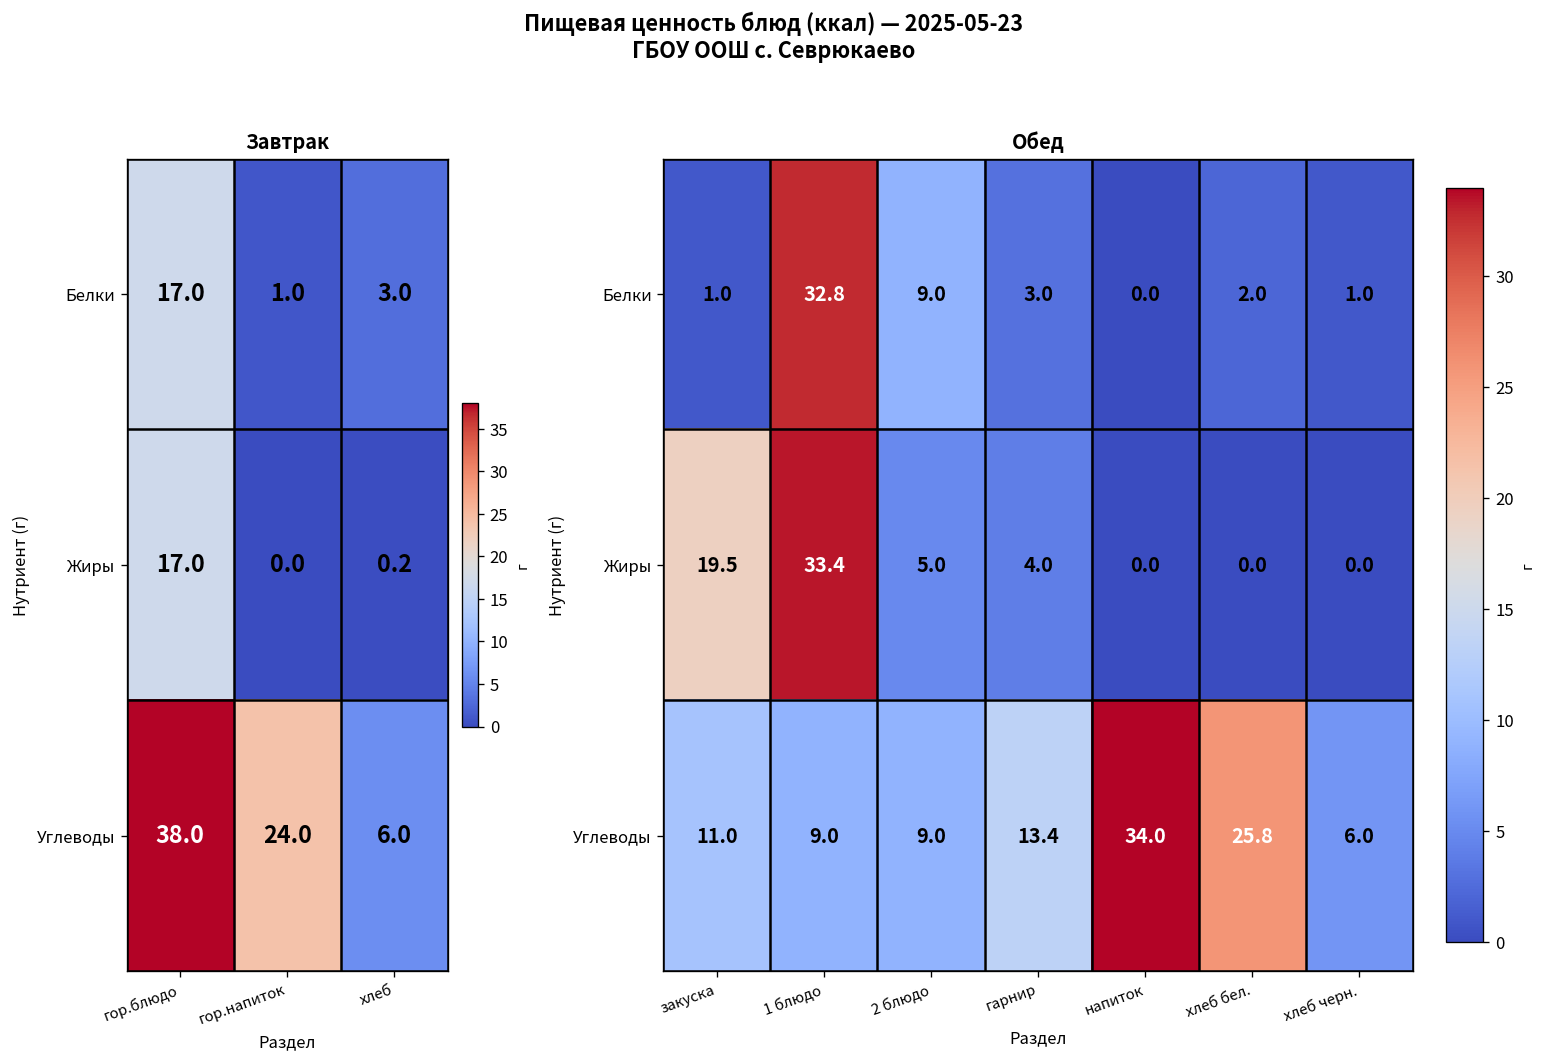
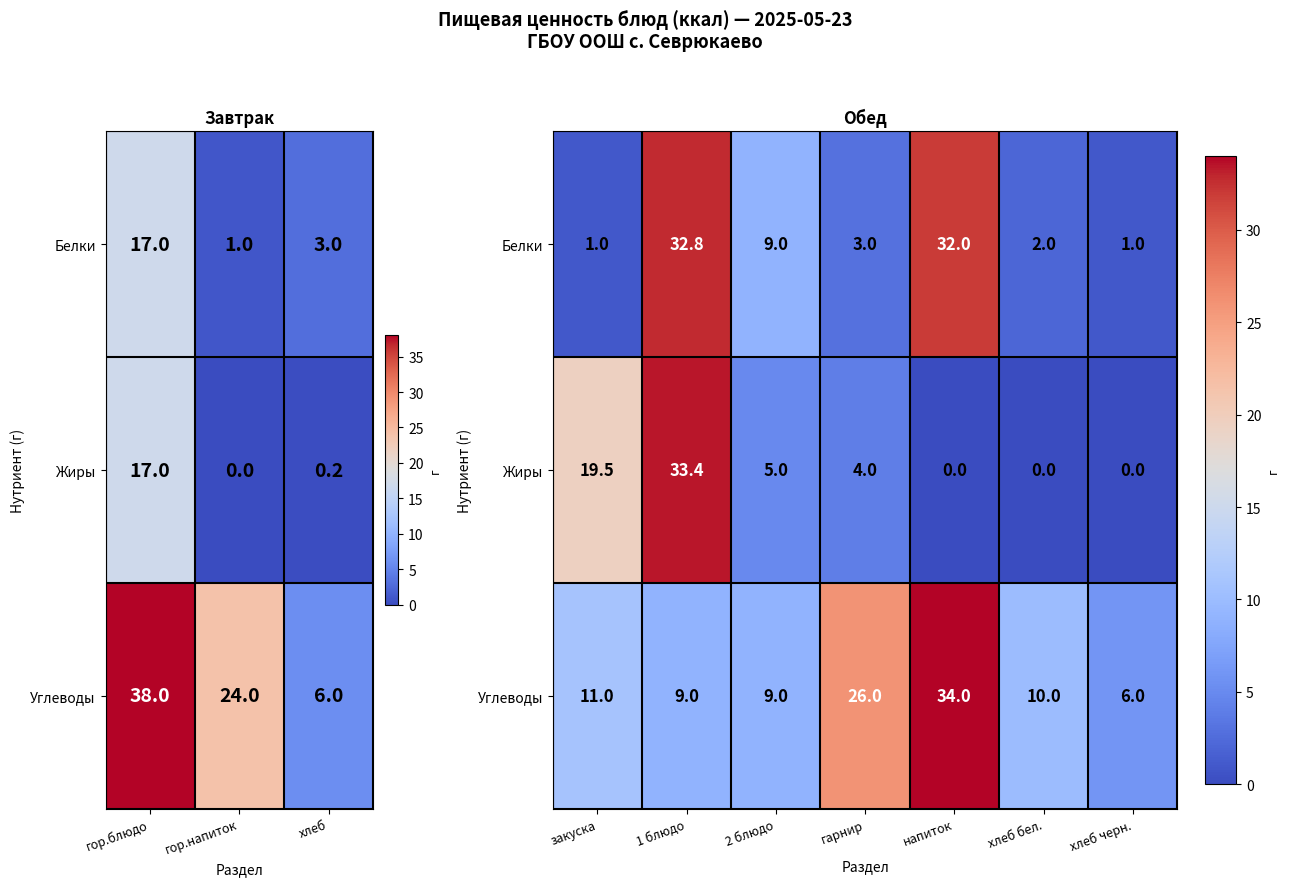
  {
    "Завтрак": {
      "Белки": {
        "гор.блюдо": 17.0,
        "гор.напиток": 1.0,
        "хлеб": 3.0
      },
      "Жиры": {
        "гор.блюдо": 17.0,
        "гор.напиток": 0.0,
        "хлеб": 0.2
      },
      "Углеводы": {
        "гор.блюдо": 38.0,
        "гор.напиток": 24.0,
        "хлеб": 6.0
      }
    },
    "Обед": {
      "Белки": {
        "закуска": 1.0,
        "1 блюдо": 32.8,
        "2 блюдо": 9.0,
        "гарнир": 3.0,
-       "напиток": 0.0,
+       "напиток": 32.0,
        "хлеб бел.": 2.0,
        "хлеб черн.": 1.0
      },
      "Жиры": {
        "закуска": 19.5,
        "1 блюдо": 33.4,
        "2 блюдо": 5.0,
        "гарнир": 4.0,
        "напиток": 0.0,
        "хлеб бел.": 0.0,
        "хлеб черн.": 0.0
      },
      "Углеводы": {
        "закуска": 11.0,
        "1 блюдо": 9.0,
        "2 блюдо": 9.0,
-       "гарнир": 13.4,
+       "гарнир": 26.0,
        "напиток": 34.0,
-       "хлеб бел.": 25.8,
+       "хлеб бел.": 10.0,
        "хлеб черн.": 6.0
      }
    }
  }
